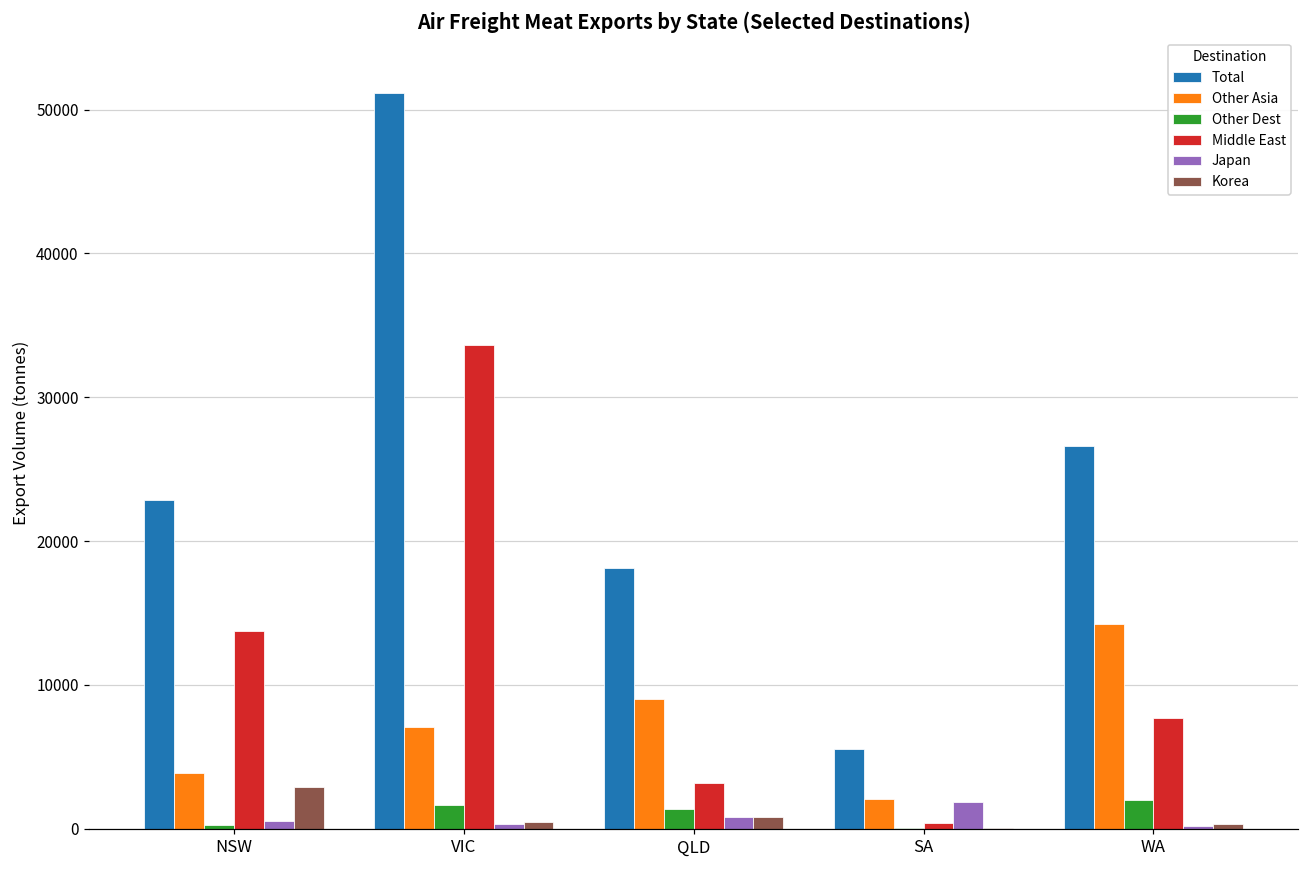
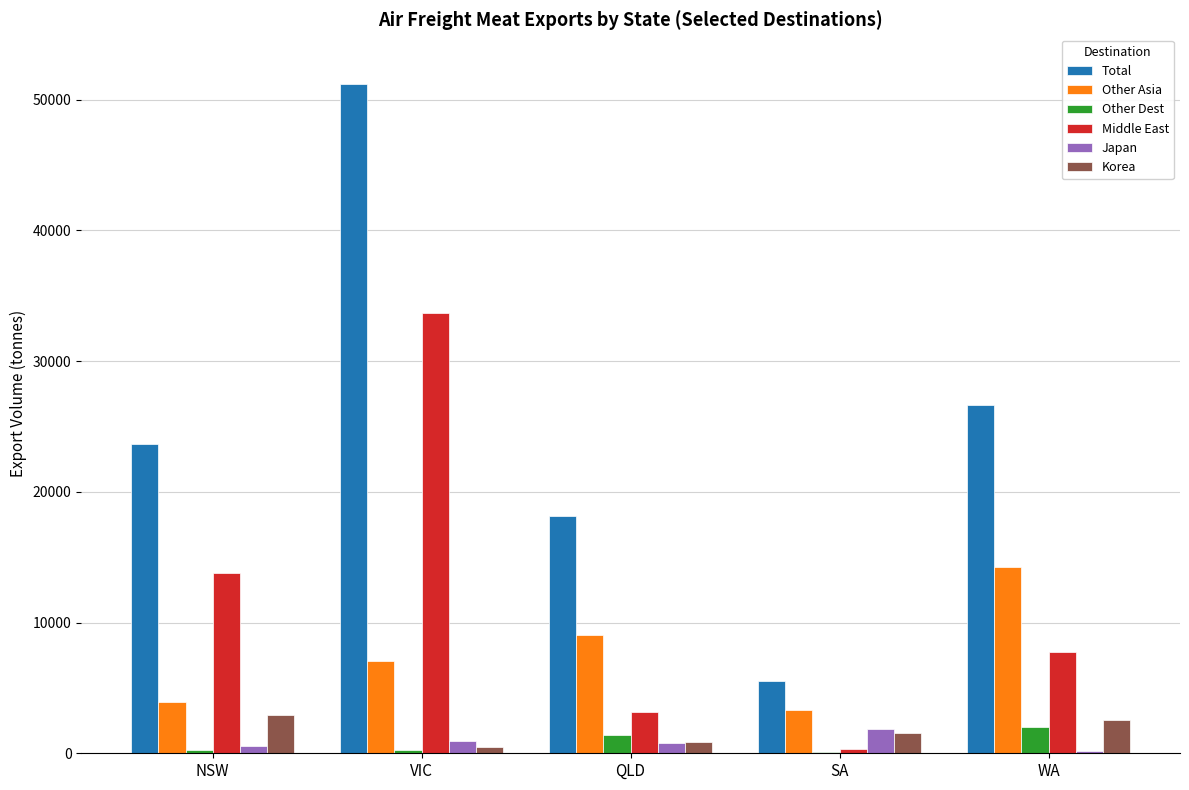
  {
    "Total": {
-     "NSW": 22800,
+     "NSW": 23700,
      "VIC": 51200,
      "QLD": 18100,
      "SA": 5500,
      "WA": 26600
    },
    "Other Asia": {
      "NSW": 3900,
      "VIC": 7100,
      "QLD": 9000,
-     "SA": 2000,
+     "SA": 3300,
      "WA": 14200
    },
    "Other Dest": {
      "NSW": 200,
-     "VIC": 1700,
+     "VIC": 200,
      "QLD": 1400,
      "WA": 2000
    },
    "Middle East": {
      "NSW": 13800,
      "VIC": 33700,
      "QLD": 3200,
      "SA": 400,
      "WA": 7700
    },
    "Japan": {
      "NSW": 500,
-     "VIC": 300,
+     "VIC": 1000,
      "QLD": 800,
      "SA": 1800,
      "WA": 200
    },
    "Korea": {
      "NSW": 2900,
      "VIC": 400,
      "QLD": 800,
-     "SA": 0,
-     "WA": 300
+     "SA": 1600,
+     "WA": 2600
    }
  }
